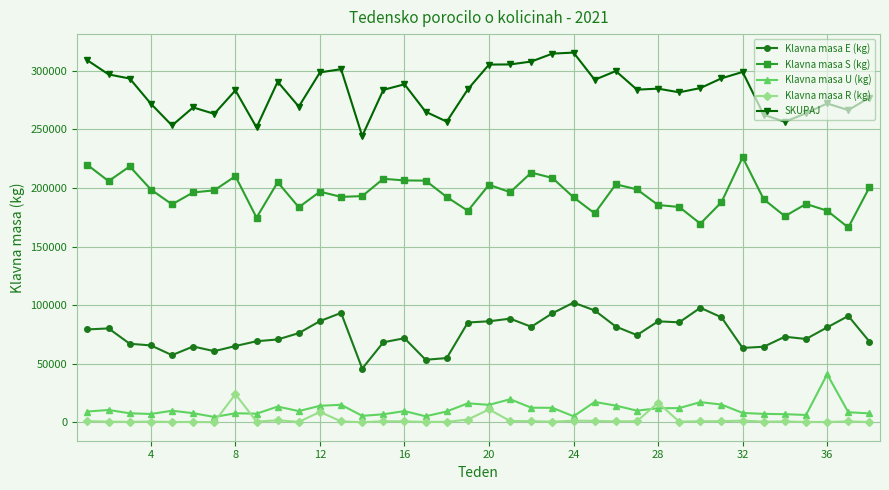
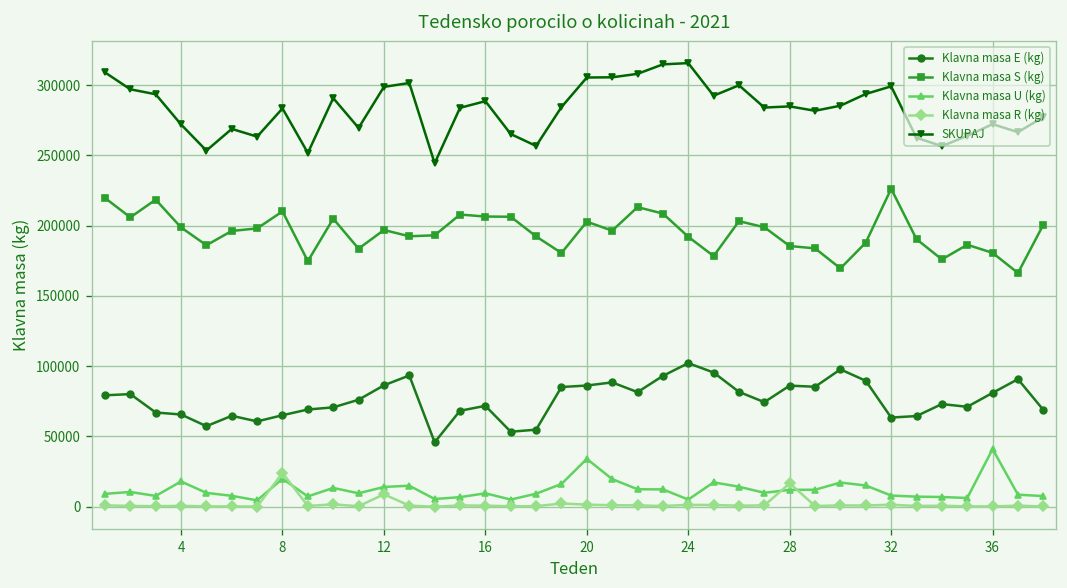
  {
    "Klavna masa U (kg)": {
-     "4": 7000,
-     "8": 8000,
+     "4": 18000,
+     "8": 20000,
      "12": 14000,
      "16": 10000,
-     "20": 15000,
+     "20": 34000,
      "24": 5000,
      "28": 12000,
      "32": 8000,
      "36": 41000
    },
    "Klavna masa R (kg)": {
      "4": 1000,
      "8": 24000,
      "12": 9000,
      "16": 1000,
-     "20": 11000,
+     "20": 1000,
      "24": 1000,
      "28": 17000,
      "32": 1000,
      "36": 0
    }
  }
